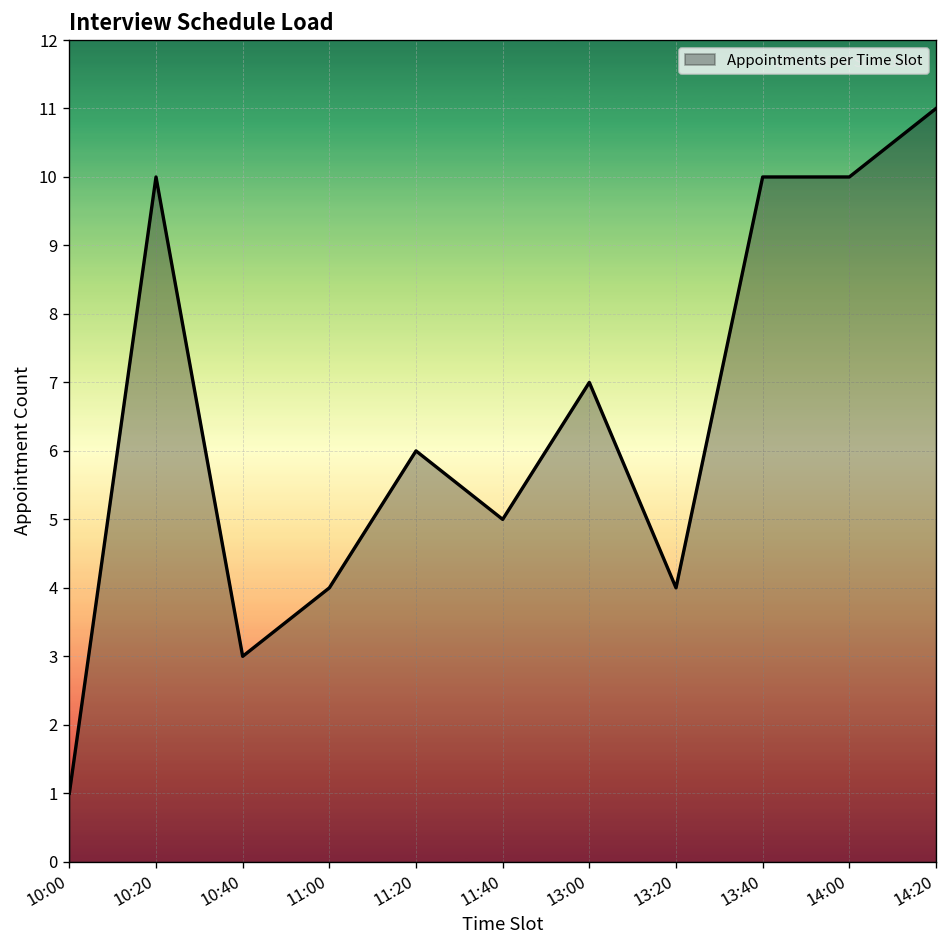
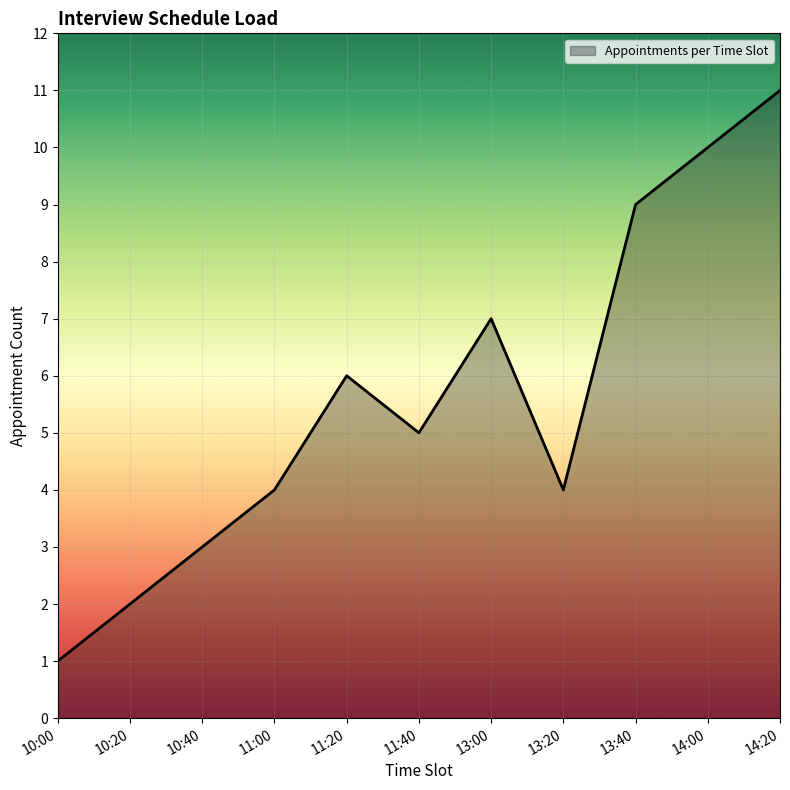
  {
    "10:00": 1,
-   "10:20": 10,
+   "10:20": 2,
    "10:40": 3,
    "11:00": 4,
    "11:20": 6,
    "11:40": 5,
    "13:00": 7,
    "13:20": 4,
-   "13:40": 10,
+   "13:40": 9,
    "14:00": 10,
    "14:20": 11
  }
